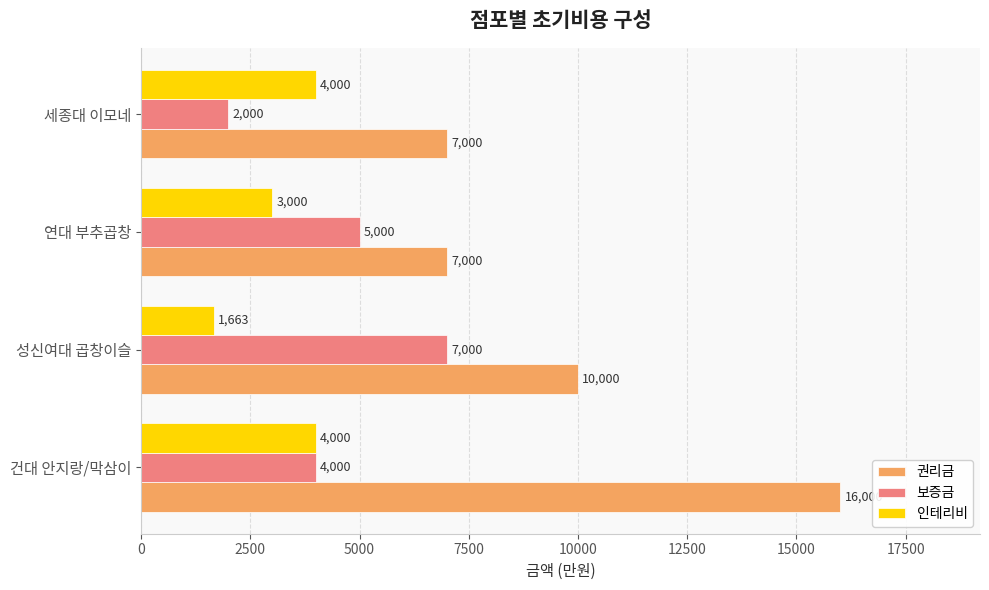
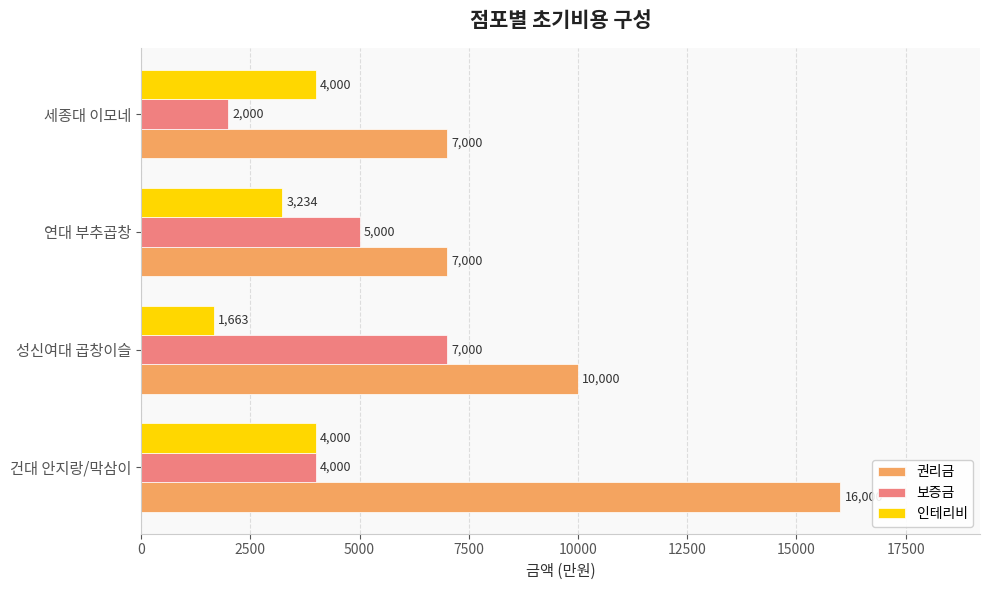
  {
    "인테리비": {
      "세종대 이모네": "4,000",
-     "연대 부추곱창": "3,000",
+     "연대 부추곱창": "3,234",
      "성신여대 곱창이슬": "1,663",
      "건대 안지랑/막삼이": "4,000"
    }
  }
